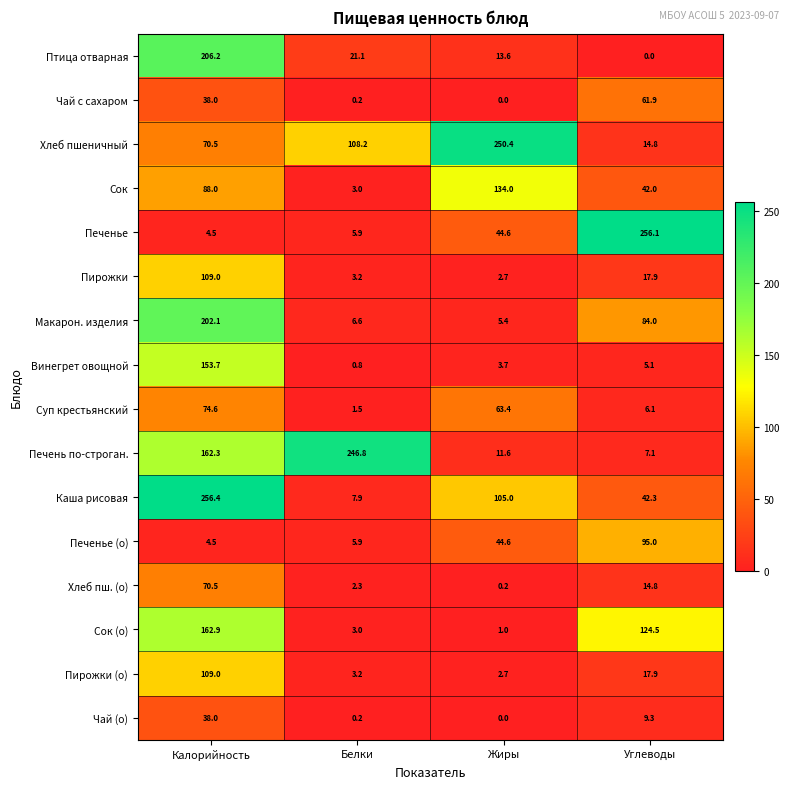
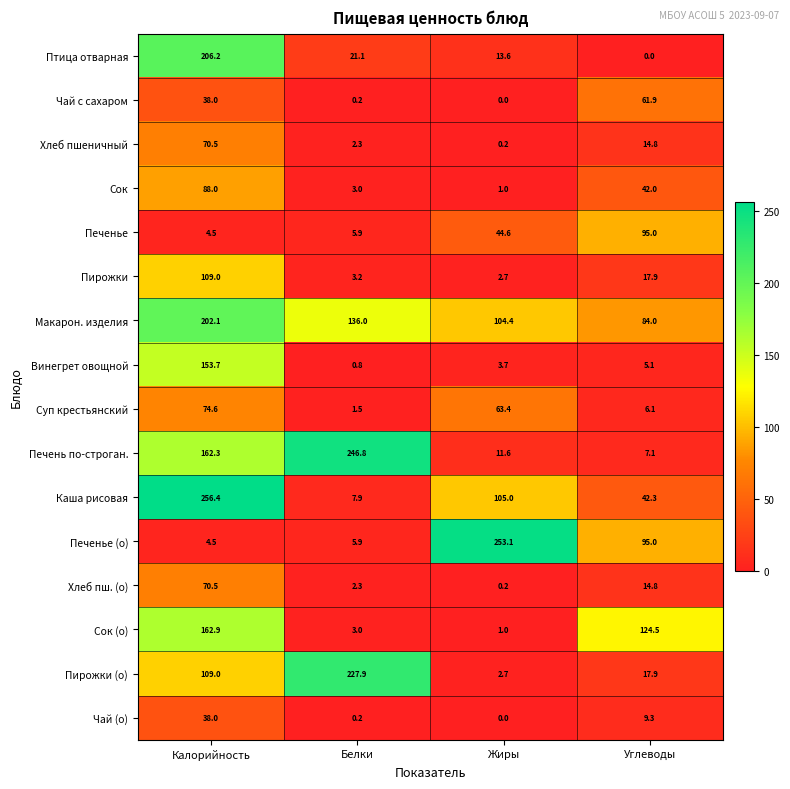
  {
    "Птица отварная": {
      "Калорийность": 206.2,
      "Белки": 21.1,
      "Жиры": 13.6,
      "Углеводы": 0.0
    },
    "Чай с сахаром": {
      "Калорийность": 38.0,
      "Белки": 0.2,
      "Жиры": 0.0,
      "Углеводы": 61.9
    },
    "Хлеб пшеничный": {
      "Калорийность": 70.5,
-     "Белки": 108.2,
-     "Жиры": 250.4,
+     "Белки": 2.3,
+     "Жиры": 0.2,
      "Углеводы": 14.8
    },
    "Сок": {
      "Калорийность": 88.0,
      "Белки": 3.0,
-     "Жиры": 134.0,
+     "Жиры": 1.0,
      "Углеводы": 42.0
    },
    "Печенье": {
      "Калорийность": 4.5,
      "Белки": 5.9,
      "Жиры": 44.6,
-     "Углеводы": 256.1
+     "Углеводы": 95.0
    },
    "Пирожки": {
      "Калорийность": 109.0,
      "Белки": 3.2,
      "Жиры": 2.7,
      "Углеводы": 17.9
    },
    "Макарон. изделия": {
      "Калорийность": 202.1,
-     "Белки": 6.6,
-     "Жиры": 5.4,
+     "Белки": 136.0,
+     "Жиры": 104.4,
      "Углеводы": 84.0
    },
    "Винегрет овощной": {
      "Калорийность": 153.7,
      "Белки": 0.8,
      "Жиры": 3.7,
      "Углеводы": 5.1
    },
    "Суп крестьянский": {
      "Калорийность": 74.6,
      "Белки": 1.5,
      "Жиры": 63.4,
      "Углеводы": 6.1
    },
    "Печень по-строган.": {
      "Калорийность": 162.3,
      "Белки": 246.8,
      "Жиры": 11.6,
      "Углеводы": 7.1
    },
    "Каша рисовая": {
      "Калорийность": 256.4,
      "Белки": 7.9,
      "Жиры": 105.0,
      "Углеводы": 42.3
    },
    "Печенье (о)": {
      "Калорийность": 4.5,
      "Белки": 5.9,
-     "Жиры": 44.6,
+     "Жиры": 253.1,
      "Углеводы": 95.0
    },
    "Хлеб пш. (о)": {
      "Калорийность": 70.5,
      "Белки": 2.3,
      "Жиры": 0.2,
      "Углеводы": 14.8
    },
    "Сок (о)": {
      "Калорийность": 162.9,
      "Белки": 3.0,
      "Жиры": 1.0,
      "Углеводы": 124.5
    },
    "Пирожки (о)": {
      "Калорийность": 109.0,
-     "Белки": 3.2,
+     "Белки": 227.9,
      "Жиры": 2.7,
      "Углеводы": 17.9
    },
    "Чай (о)": {
      "Калорийность": 38.0,
      "Белки": 0.2,
      "Жиры": 0.0,
      "Углеводы": 9.3
    }
  }
